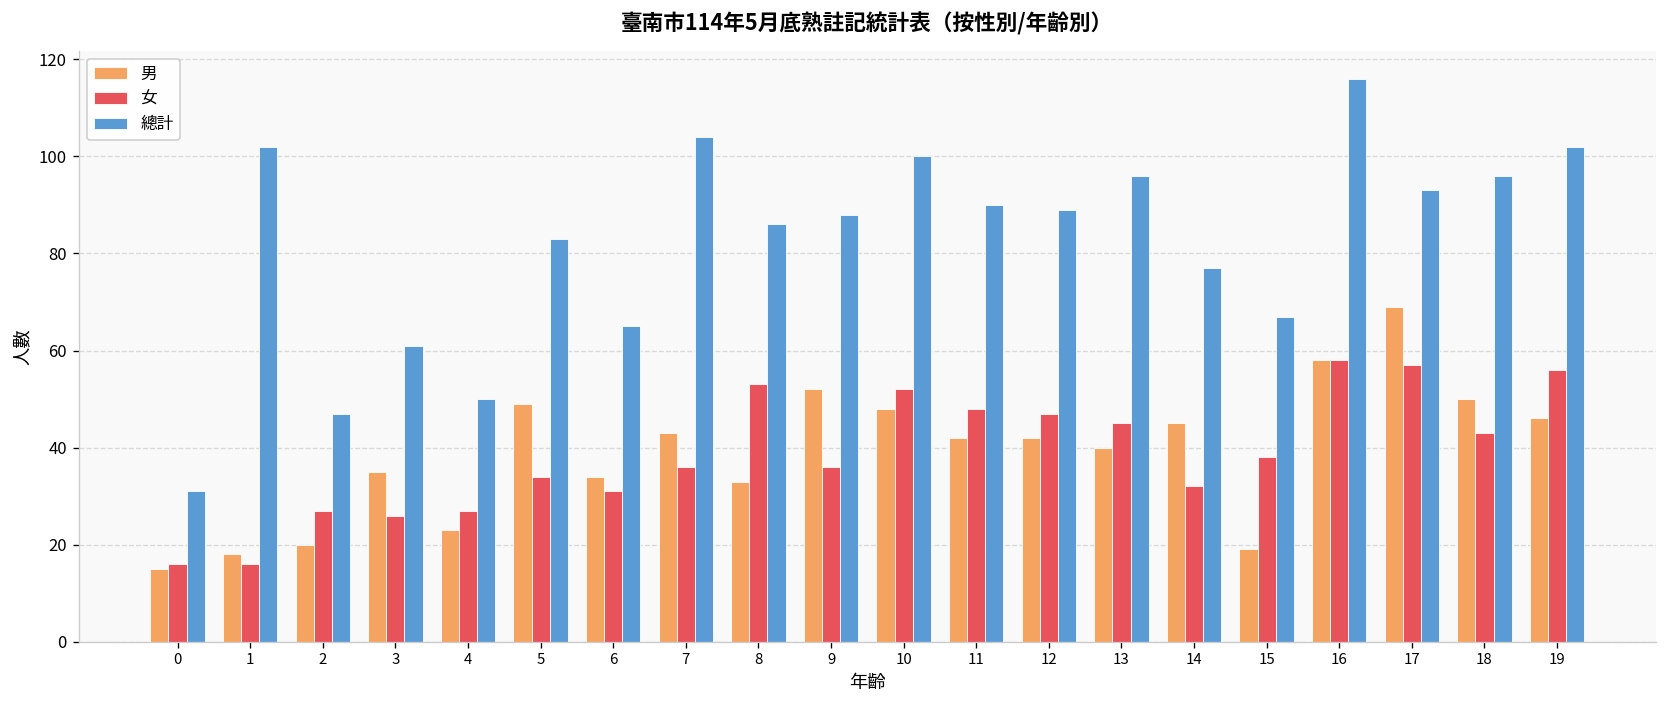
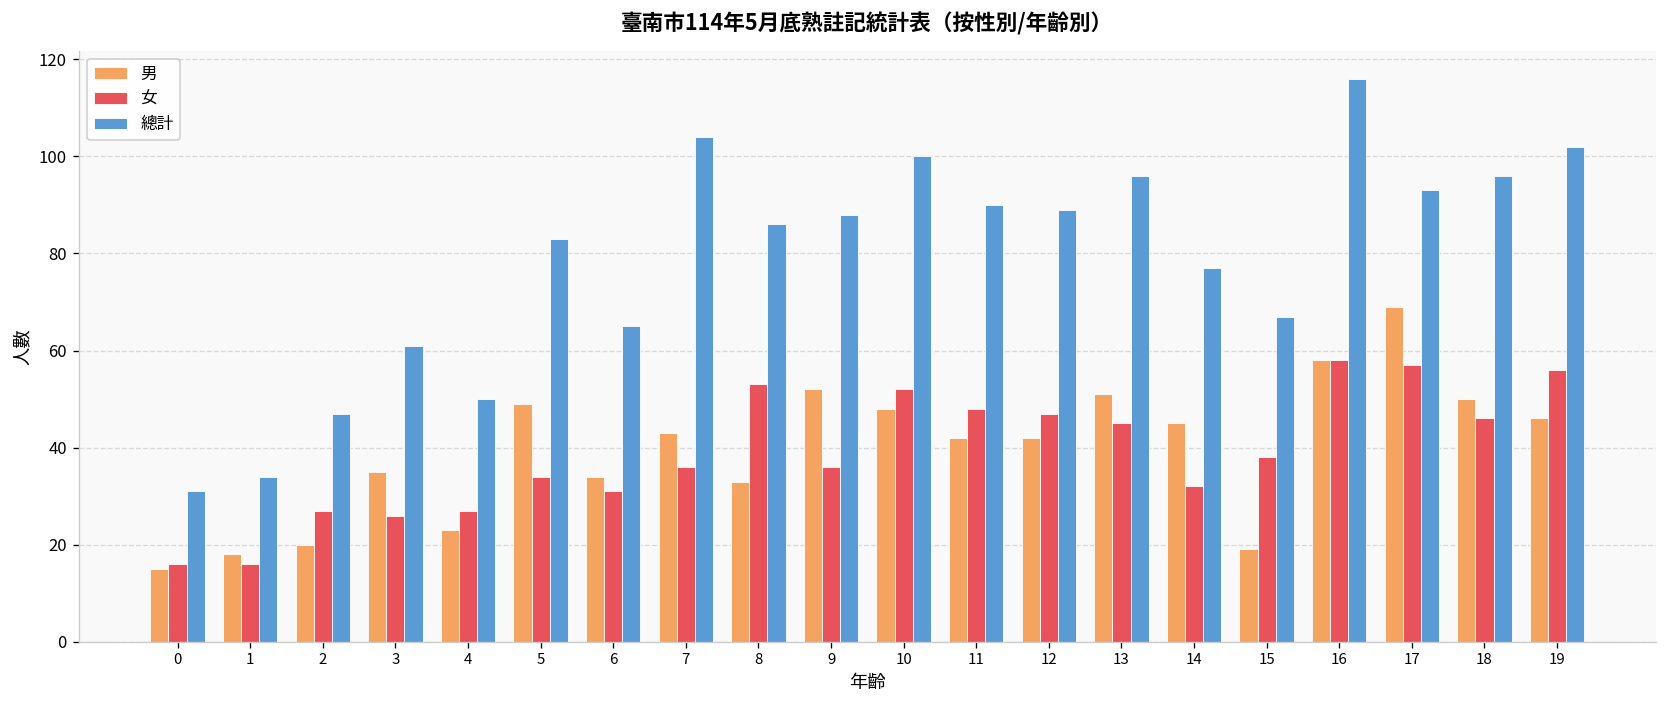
  {
    "男": {
      "0": 15,
      "1": 18,
      "2": 20,
      "3": 35,
      "4": 23,
      "5": 49,
      "6": 34,
      "7": 43,
      "8": 33,
      "9": 52,
      "10": 48,
      "11": 42,
      "12": 42,
-     "13": 40,
+     "13": 51,
      "14": 45,
      "15": 19,
      "16": 58,
      "17": 69,
      "18": 50,
      "19": 46
    },
    "女": {
      "0": 16,
      "1": 16,
      "2": 27,
      "3": 26,
      "4": 27,
      "5": 34,
      "6": 31,
      "7": 36,
      "8": 53,
      "9": 36,
      "10": 52,
      "11": 48,
      "12": 47,
      "13": 45,
      "14": 32,
      "15": 38,
      "16": 58,
      "17": 57,
-     "18": 43,
+     "18": 46,
      "19": 56
    },
    "總計": {
      "0": 31,
-     "1": 102,
+     "1": 34,
      "2": 47,
      "3": 61,
      "4": 50,
      "5": 83,
      "6": 65,
      "7": 104,
      "8": 86,
      "9": 88,
      "10": 100,
      "11": 90,
      "12": 89,
      "13": 96,
      "14": 77,
      "15": 67,
      "16": 116,
      "17": 93,
      "18": 96,
      "19": 102
    }
  }
